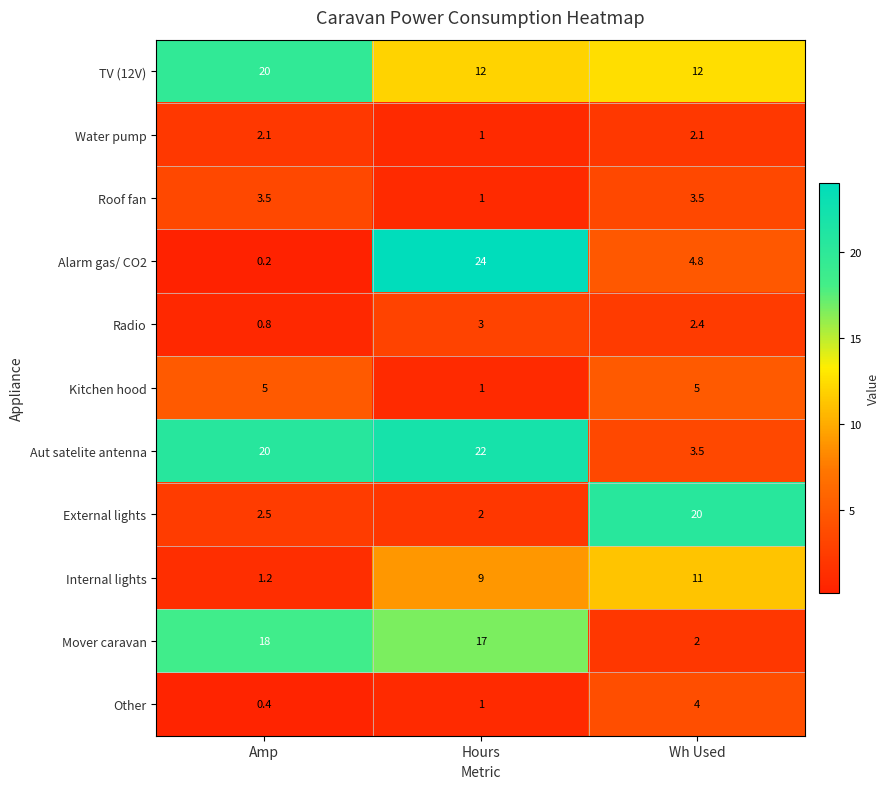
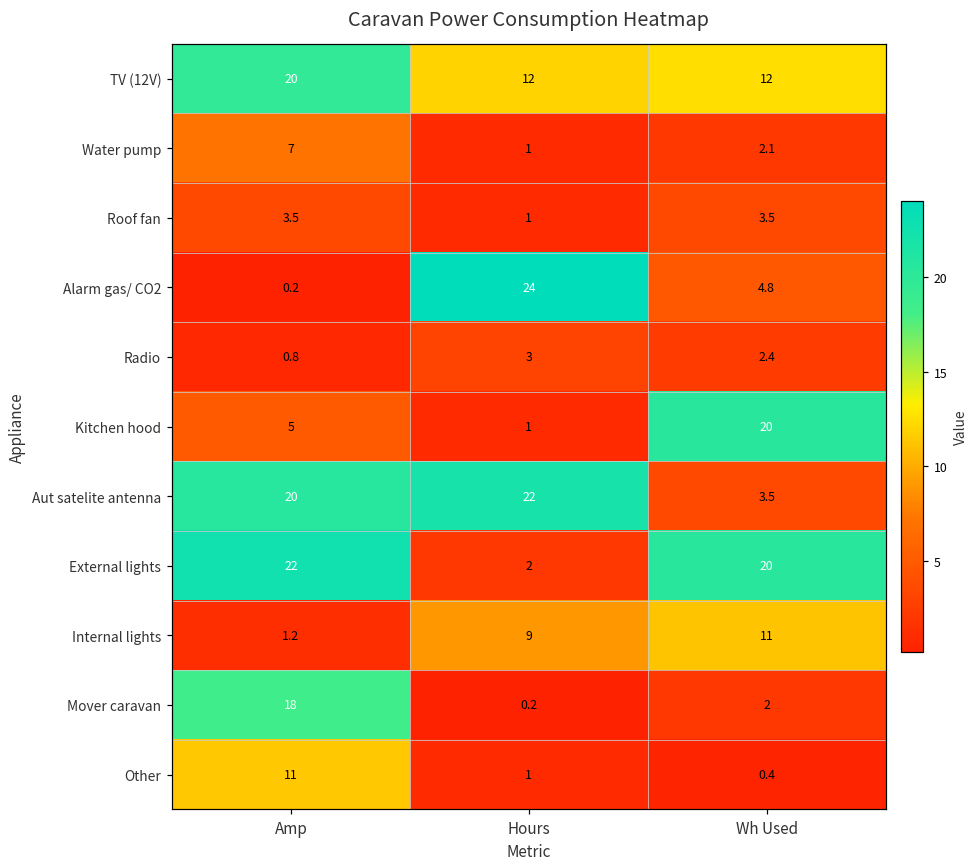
  {
    "TV (12V)": {
      "Amp": 20,
      "Hours": 12,
      "Wh Used": 12
    },
    "Water pump": {
-     "Amp": 2.1,
+     "Amp": 7,
      "Hours": 1,
      "Wh Used": 2.1
    },
    "Roof fan": {
      "Amp": 3.5,
      "Hours": 1,
      "Wh Used": 3.5
    },
    "Alarm gas/ CO2": {
      "Amp": 0.2,
      "Hours": 24,
      "Wh Used": 4.8
    },
    "Radio": {
      "Amp": 0.8,
      "Hours": 3,
      "Wh Used": 2.4
    },
    "Kitchen hood": {
      "Amp": 5,
      "Hours": 1,
-     "Wh Used": 5
+     "Wh Used": 20
    },
    "Aut satelite antenna": {
      "Amp": 20,
      "Hours": 22,
      "Wh Used": 3.5
    },
    "External lights": {
-     "Amp": 2.5,
+     "Amp": 22,
      "Hours": 2,
      "Wh Used": 20
    },
    "Internal lights": {
      "Amp": 1.2,
      "Hours": 9,
      "Wh Used": 11
    },
    "Mover caravan": {
      "Amp": 18,
-     "Hours": 17,
+     "Hours": 0.2,
      "Wh Used": 2
    },
    "Other": {
-     "Amp": 0.4,
+     "Amp": 11,
      "Hours": 1,
-     "Wh Used": 4
+     "Wh Used": 0.4
    }
  }
